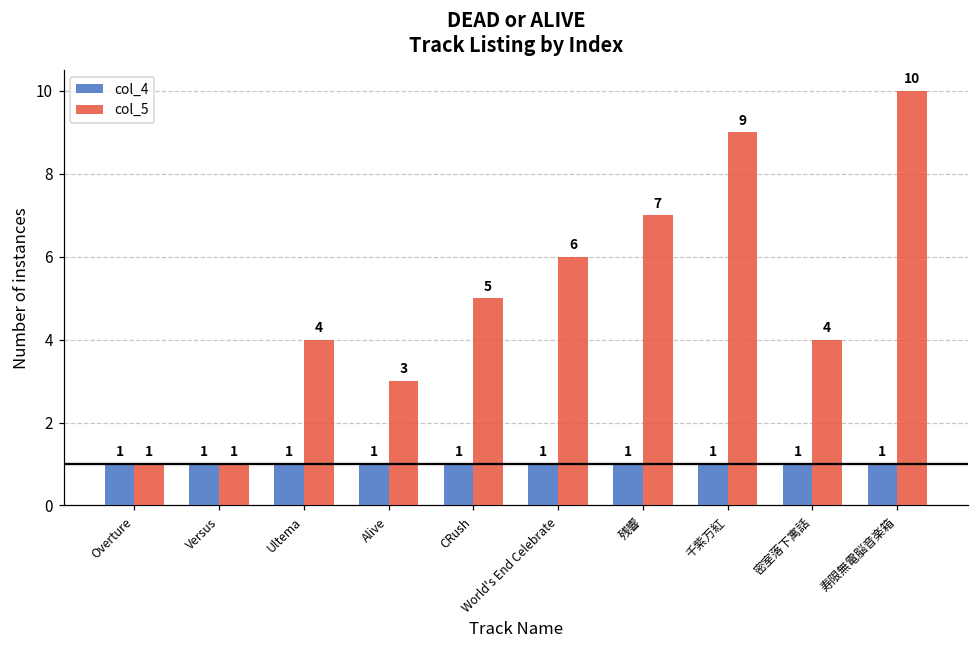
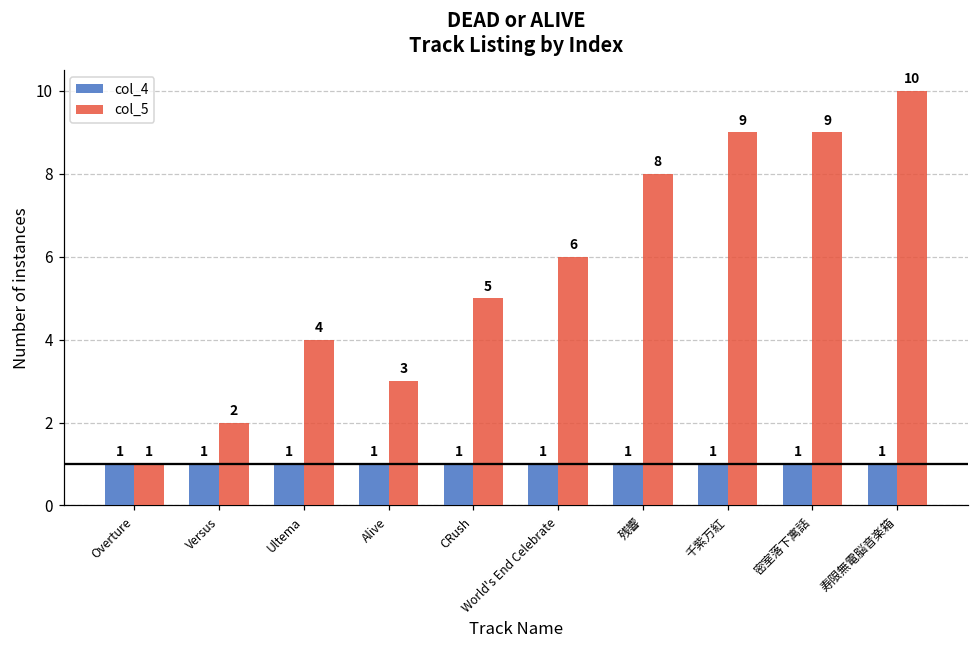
  {
    "col_4": {
      "Overture": 1,
      "Versus": 1,
      "Ultema": 1,
      "Alive": 1,
      "CRush": 1,
      "World's End Celebrate": 1,
      "残響": 1,
      "千紫万紅": 1,
      "密室落下寓話": 1,
      "寿限無電脳音楽箱": 1
    },
    "col_5": {
      "Overture": 1,
-     "Versus": 1,
+     "Versus": 2,
      "Ultema": 4,
      "Alive": 3,
      "CRush": 5,
      "World's End Celebrate": 6,
-     "残響": 7,
+     "残響": 8,
      "千紫万紅": 9,
-     "密室落下寓話": 4,
+     "密室落下寓話": 9,
      "寿限無電脳音楽箱": 10
    }
  }
